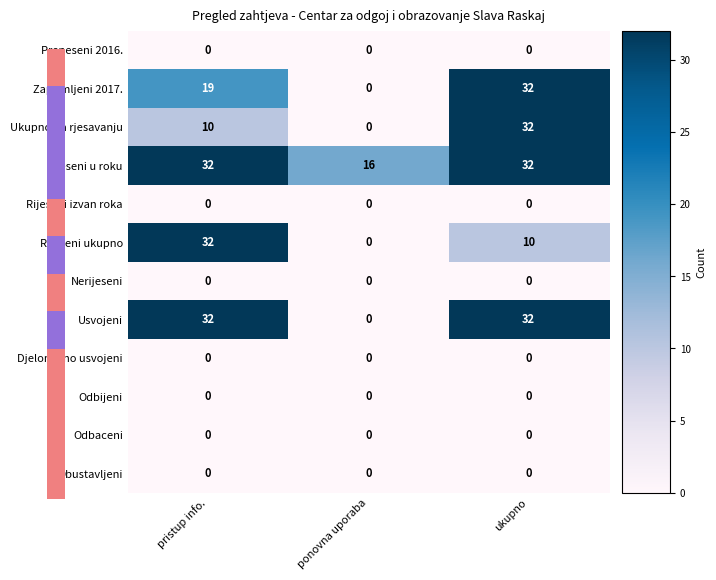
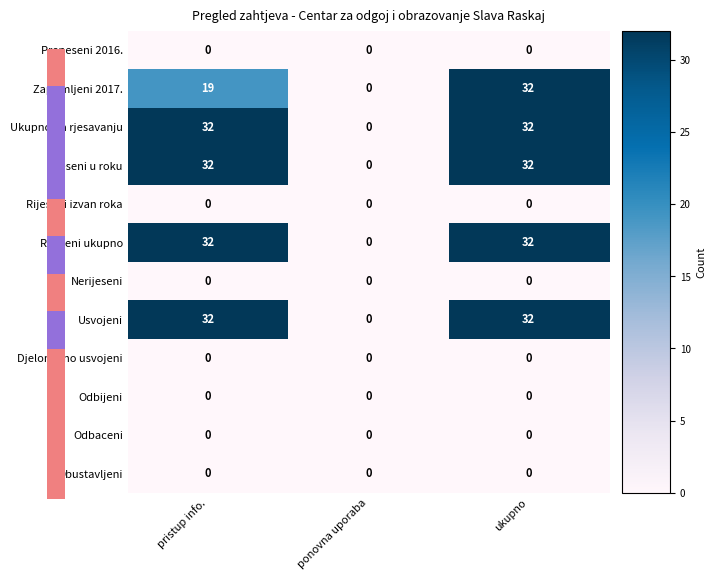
  {
    "Pregled zahtjeva - Centar za odgoj i obrazovanje Slava Raskaj": {
      "Preneseni 2016.": {
        "pristup info.": 0,
        "ponovna uporaba": 0,
        "ukupno": 0
      },
      "Zaprimljeni 2017.": {
        "pristup info.": 19,
        "ponovna uporaba": 0,
        "ukupno": 32
      },
      "Ukupno na rjesavanju": {
-       "pristup info.": 10,
+       "pristup info.": 32,
        "ponovna uporaba": 0,
        "ukupno": 32
      },
      "Rijeseni u roku": {
        "pristup info.": 32,
-       "ponovna uporaba": 16,
+       "ponovna uporaba": 0,
        "ukupno": 32
      },
      "Rijeseni izvan roka": {
        "pristup info.": 0,
        "ponovna uporaba": 0,
        "ukupno": 0
      },
      "Rijeseni ukupno": {
        "pristup info.": 32,
        "ponovna uporaba": 0,
-       "ukupno": 10
+       "ukupno": 32
      },
      "Nerijeseni": {
        "pristup info.": 0,
        "ponovna uporaba": 0,
        "ukupno": 0
      },
      "Usvojeni": {
        "pristup info.": 32,
        "ponovna uporaba": 0,
        "ukupno": 32
      },
      "Djelomicno usvojeni": {
        "pristup info.": 0,
        "ponovna uporaba": 0,
        "ukupno": 0
      },
      "Odbijeni": {
        "pristup info.": 0,
        "ponovna uporaba": 0,
        "ukupno": 0
      },
      "Odbaceni": {
        "pristup info.": 0,
        "ponovna uporaba": 0,
        "ukupno": 0
      },
      "Obustavljeni": {
        "pristup info.": 0,
        "ponovna uporaba": 0,
        "ukupno": 0
      }
    }
  }
